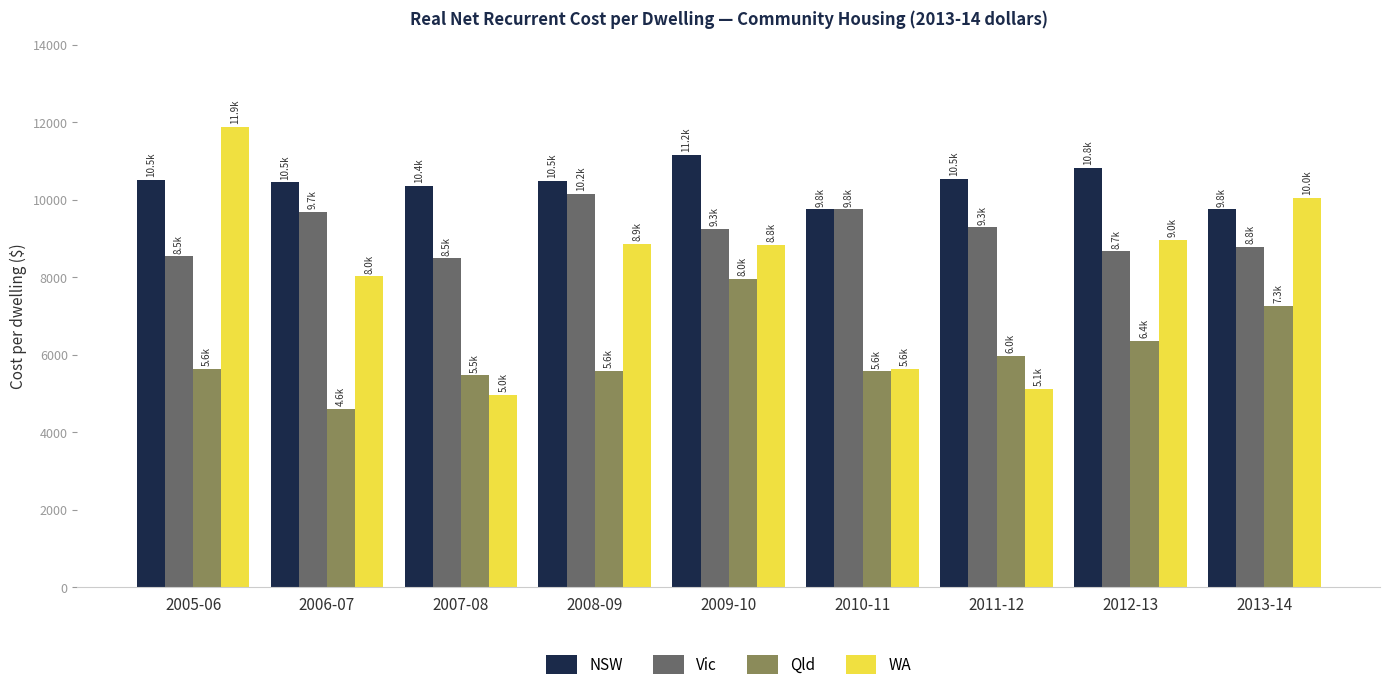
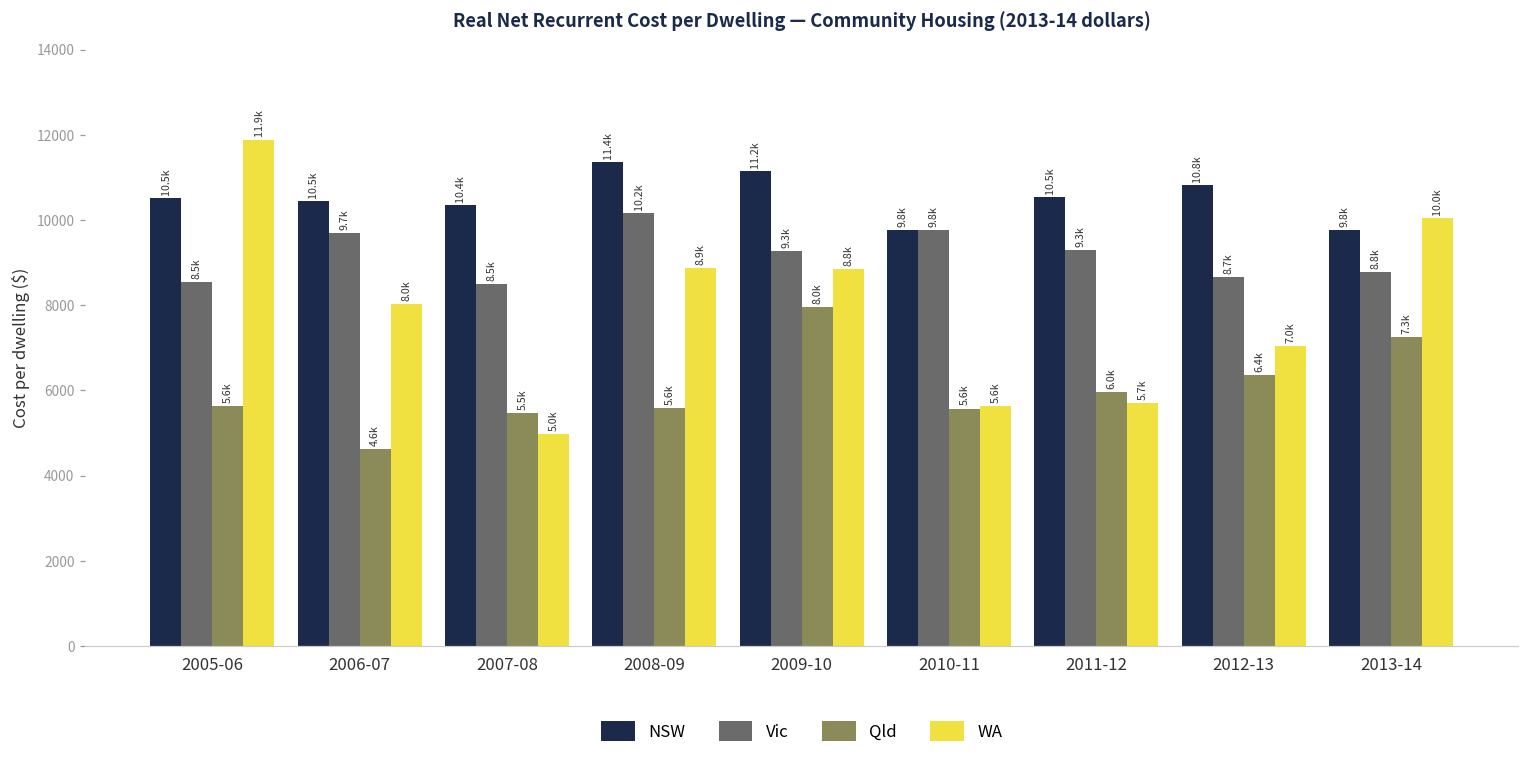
  {
    "NSW": {
      "2005-06": "10.5k",
      "2006-07": "10.5k",
      "2007-08": "10.4k",
-     "2008-09": "10.5k",
+     "2008-09": "11.4k",
      "2009-10": "11.2k",
      "2010-11": "9.8k",
      "2011-12": "10.5k",
      "2012-13": "10.8k",
      "2013-14": "9.8k"
    },
    "WA": {
      "2005-06": "11.9k",
      "2006-07": "8.0k",
      "2007-08": "5.0k",
      "2008-09": "8.9k",
      "2009-10": "8.8k",
      "2010-11": "5.6k",
-     "2011-12": "5.1k",
-     "2012-13": "9.0k",
+     "2011-12": "5.7k",
+     "2012-13": "7.0k",
      "2013-14": "10.0k"
    }
  }
